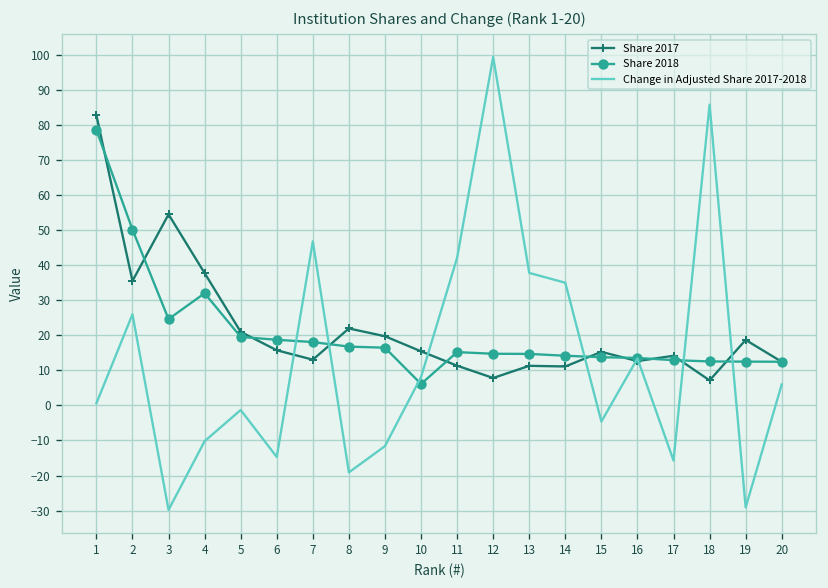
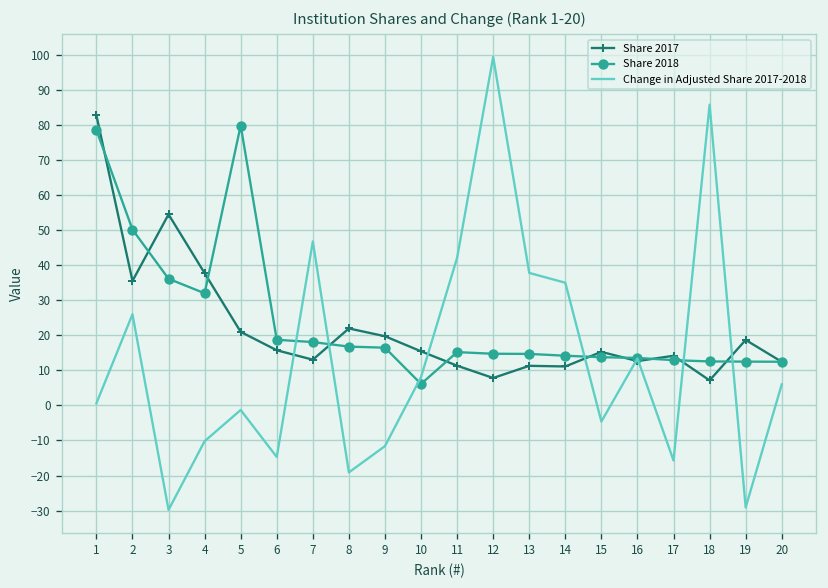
  {
    "Share 2017": {
      "1": 83,
      "2": 36,
      "3": 55,
      "4": 38,
      "5": 21,
      "6": 16,
      "7": 13,
      "8": 22,
      "9": 20,
      "10": 15,
      "11": 11,
      "12": 8,
      "13": 11,
      "14": 11,
      "15": 15,
      "17": 14,
      "18": 7,
      "19": 19
    },
    "Share 2018": {
      "1": 79,
      "2": 50,
-     "3": 25,
+     "3": 36,
      "4": 32,
-     "5": 20,
+     "5": 80,
      "6": 19,
      "7": 18,
      "8": 17,
      "9": 16,
      "10": 6,
      "11": 15,
      "12": 15,
      "13": 15,
      "14": 14,
      "15": 14,
      "17": 13,
      "18": 13,
      "19": 13
    },
    "Change in Adjusted Share 2017-2018": {
      "1": 1,
      "2": 26,
      "3": -30,
      "4": -10,
      "5": -1,
      "6": -15,
      "7": 47,
      "8": -19,
      "9": -12,
      "10": 8,
      "11": 42,
      "12": 99,
      "13": 38,
      "14": 35,
      "15": -5,
      "17": -16,
      "18": 86,
      "19": -29,
      "20": 6
    }
  }
